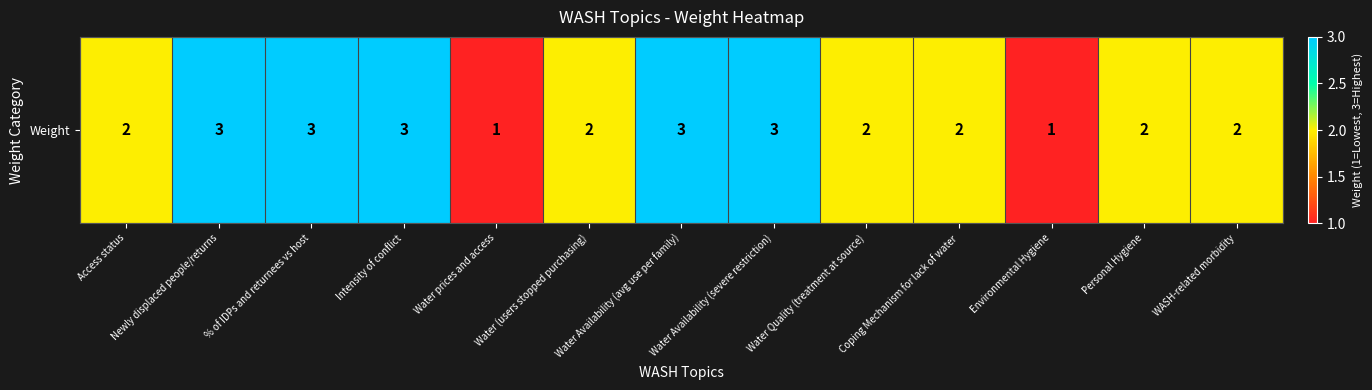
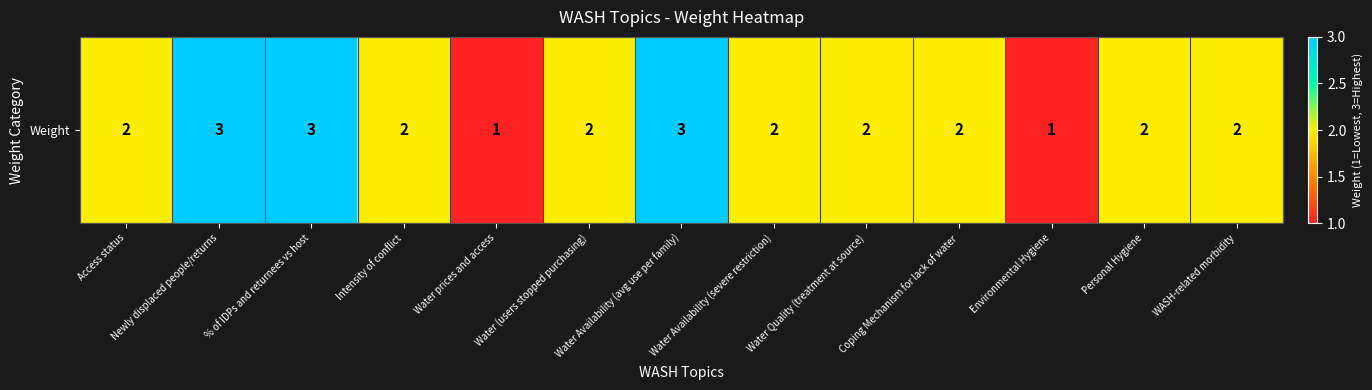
  {
    "Weight": {
      "Access status": 2,
      "Newly displaced people/returns": 3,
      "% of IDPs and returnees vs host": 3,
-     "Intensity of conflict": 3,
+     "Intensity of conflict": 2,
      "Water prices and access": 1,
      "Water (users stopped purchasing)": 2,
      "Water Availability (avg use per family)": 3,
-     "Water Availability (severe restriction)": 3,
+     "Water Availability (severe restriction)": 2,
      "Water Quality (treatment at source)": 2,
      "Coping Mechanism for lack of water": 2,
      "Environmental Hygiene": 1,
      "Personal Hygiene": 2,
      "WASH-related morbidity": 2
    }
  }
